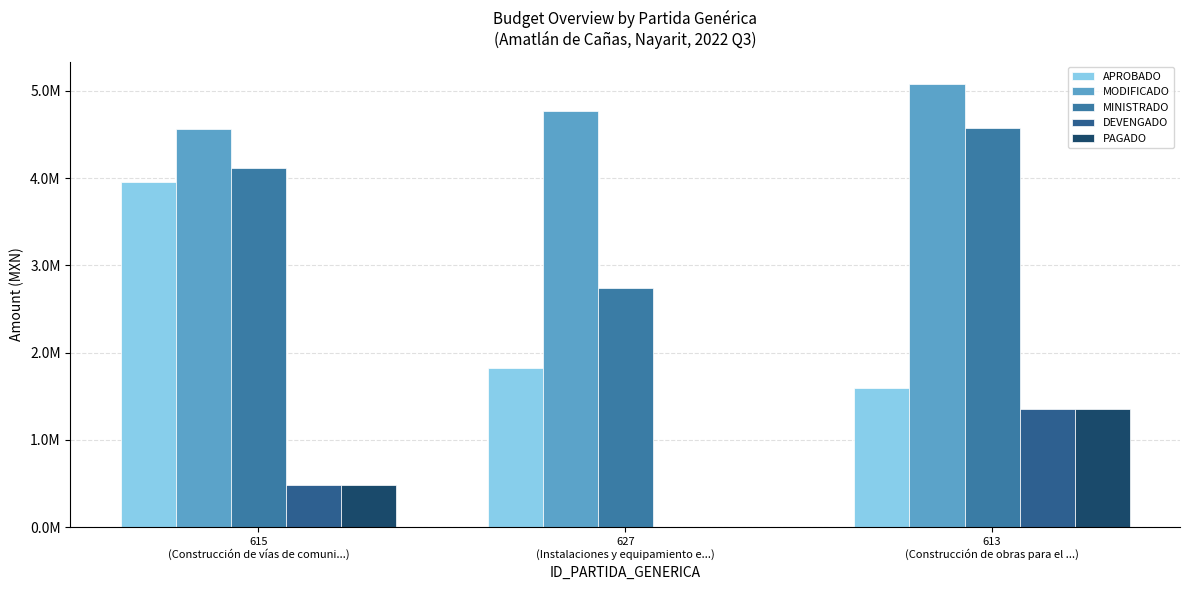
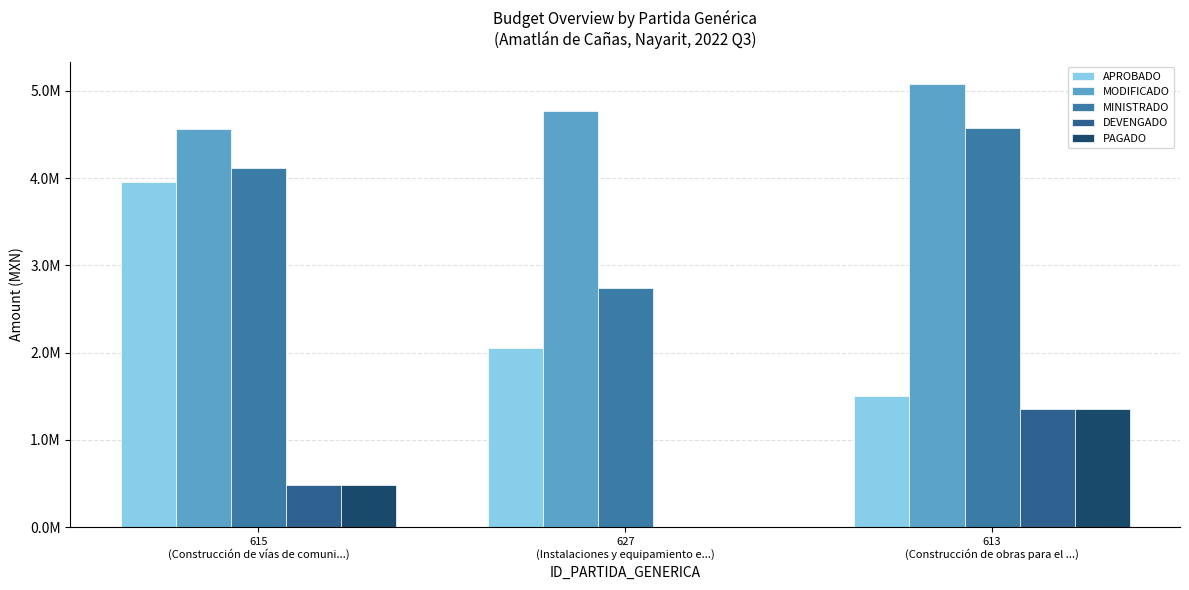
  {
    "APROBADO": {
      "615 (Construcción de vías de comuni...)": 4000000,
-     "627 (Instalaciones y equipamiento e...)": 1800000,
-     "613 (Construcción de obras para el ...)": 1600000
+     "627 (Instalaciones y equipamiento e...)": 2000000,
+     "613 (Construcción de obras para el ...)": 1500000
    },
    "MODIFICADO": {
      "615 (Construcción de vías de comuni...)": 4600000,
      "627 (Instalaciones y equipamiento e...)": 4800000,
      "613 (Construcción de obras para el ...)": 5100000
    }
  }
